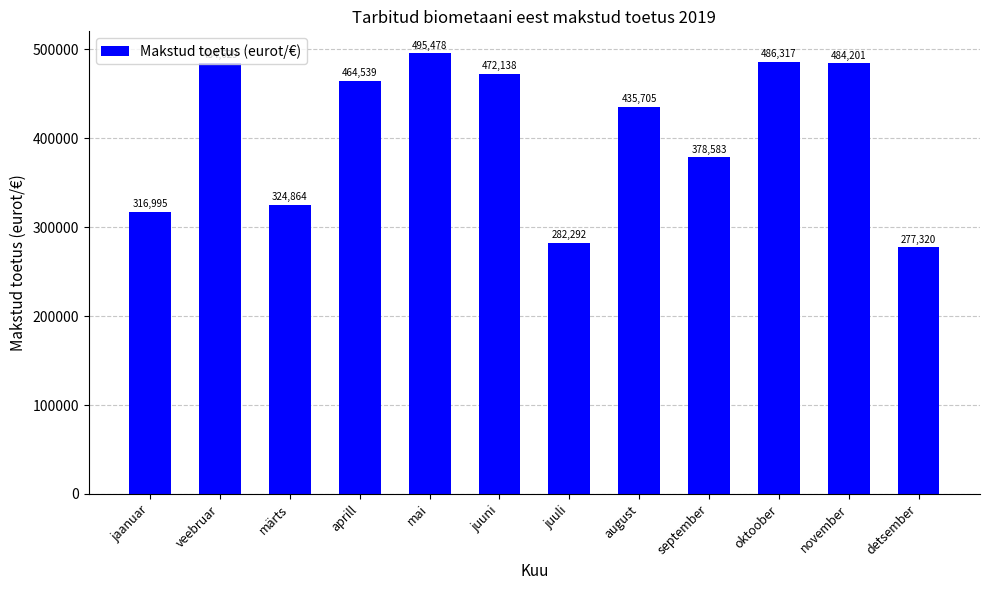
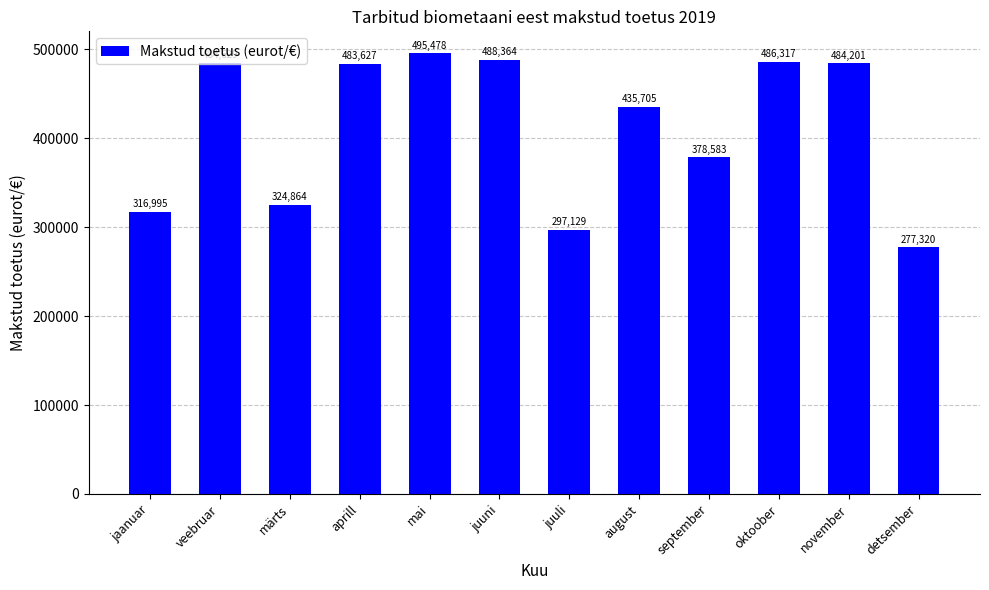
  {
    "jaanuar": "316,995",
    "märts": "324,864",
-   "aprill": "464,539",
+   "aprill": "483,627",
    "mai": "495,478",
-   "juuni": "472,138",
-   "juuli": "282,292",
+   "juuni": "488,364",
+   "juuli": "297,129",
    "august": "435,705",
    "september": "378,583",
    "oktoober": "486,317",
    "november": "484,201",
    "detsember": "277,320"
  }
